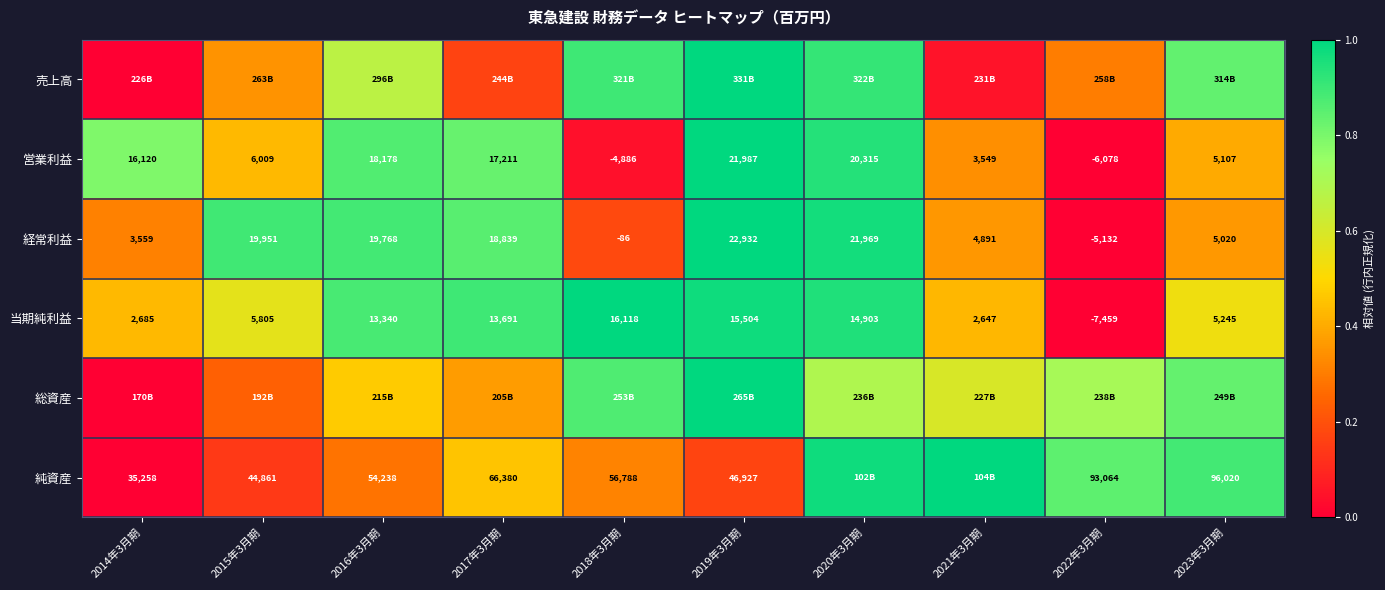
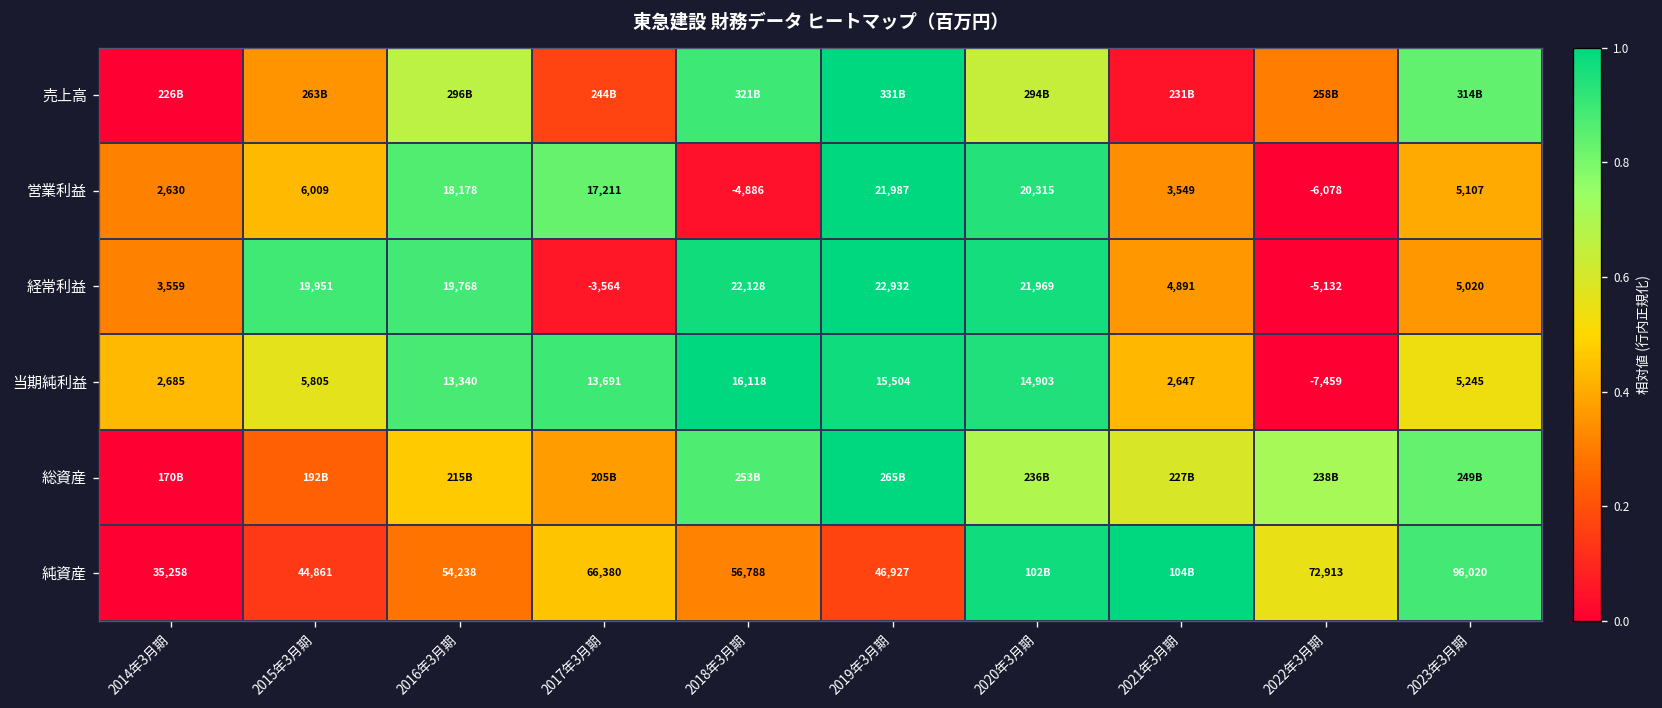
  {
    "売上高": {
      "2014年3月期": "226B",
      "2015年3月期": "263B",
      "2016年3月期": "296B",
      "2017年3月期": "244B",
      "2018年3月期": "321B",
      "2019年3月期": "331B",
-     "2020年3月期": "322B",
+     "2020年3月期": "294B",
      "2021年3月期": "231B",
      "2022年3月期": "258B",
      "2023年3月期": "314B"
    },
    "営業利益": {
-     "2014年3月期": "16,120",
+     "2014年3月期": "2,630",
      "2015年3月期": "6,009",
      "2016年3月期": "18,178",
      "2017年3月期": "17,211",
      "2018年3月期": "-4,886",
      "2019年3月期": "21,987",
      "2020年3月期": "20,315",
      "2021年3月期": "3,549",
      "2022年3月期": "-6,078",
      "2023年3月期": "5,107"
    },
    "経常利益": {
      "2014年3月期": "3,559",
      "2015年3月期": "19,951",
      "2016年3月期": "19,768",
-     "2017年3月期": "18,839",
-     "2018年3月期": "-86",
+     "2017年3月期": "-3,564",
+     "2018年3月期": "22,128",
      "2019年3月期": "22,932",
      "2020年3月期": "21,969",
      "2021年3月期": "4,891",
      "2022年3月期": "-5,132",
      "2023年3月期": "5,020"
    },
    "当期純利益": {
      "2014年3月期": "2,685",
      "2015年3月期": "5,805",
      "2016年3月期": "13,340",
      "2017年3月期": "13,691",
      "2018年3月期": "16,118",
      "2019年3月期": "15,504",
      "2020年3月期": "14,903",
      "2021年3月期": "2,647",
      "2022年3月期": "-7,459",
      "2023年3月期": "5,245"
    },
    "総資産": {
      "2014年3月期": "170B",
      "2015年3月期": "192B",
      "2016年3月期": "215B",
      "2017年3月期": "205B",
      "2018年3月期": "253B",
      "2019年3月期": "265B",
      "2020年3月期": "236B",
      "2021年3月期": "227B",
      "2022年3月期": "238B",
      "2023年3月期": "249B"
    },
    "純資産": {
      "2014年3月期": "35,258",
      "2015年3月期": "44,861",
      "2016年3月期": "54,238",
      "2017年3月期": "66,380",
      "2018年3月期": "56,788",
      "2019年3月期": "46,927",
      "2020年3月期": "102B",
      "2021年3月期": "104B",
-     "2022年3月期": "93,064",
+     "2022年3月期": "72,913",
      "2023年3月期": "96,020"
    }
  }
